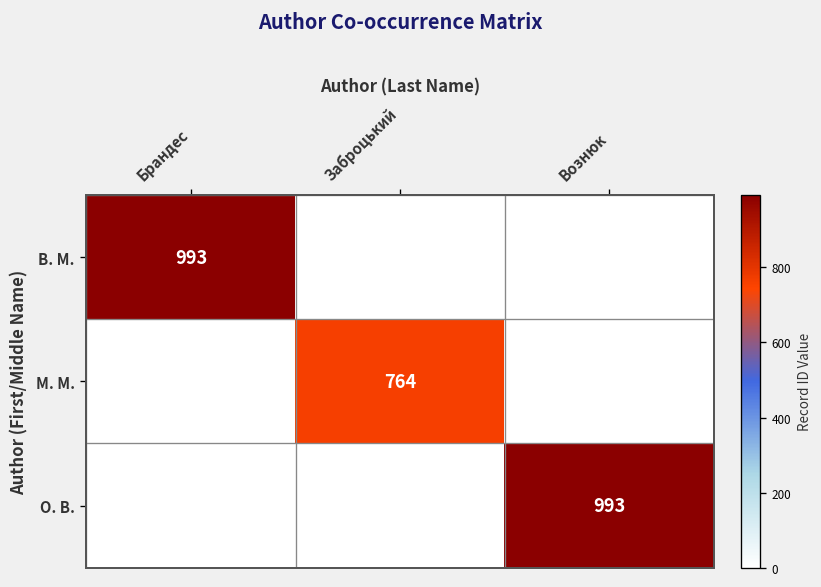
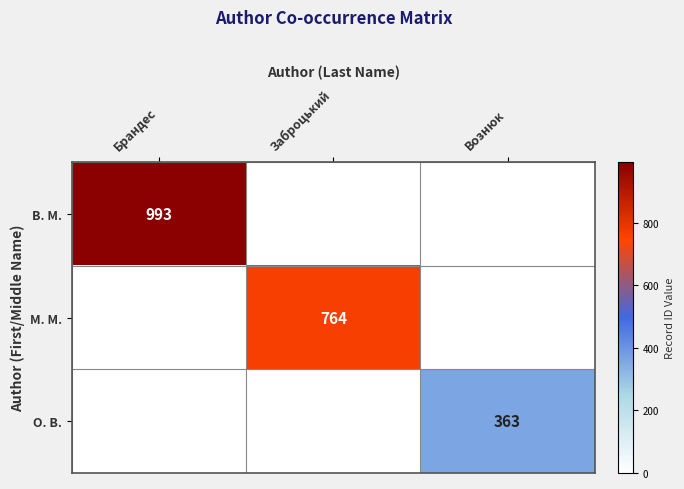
  {
    "В. М.": {
      "Брандес": 993
    },
    "М. М.": {
      "Заброцький": 764
    },
    "О. В.": {
-     "Вознюк": 993
+     "Вознюк": 363
    }
  }
